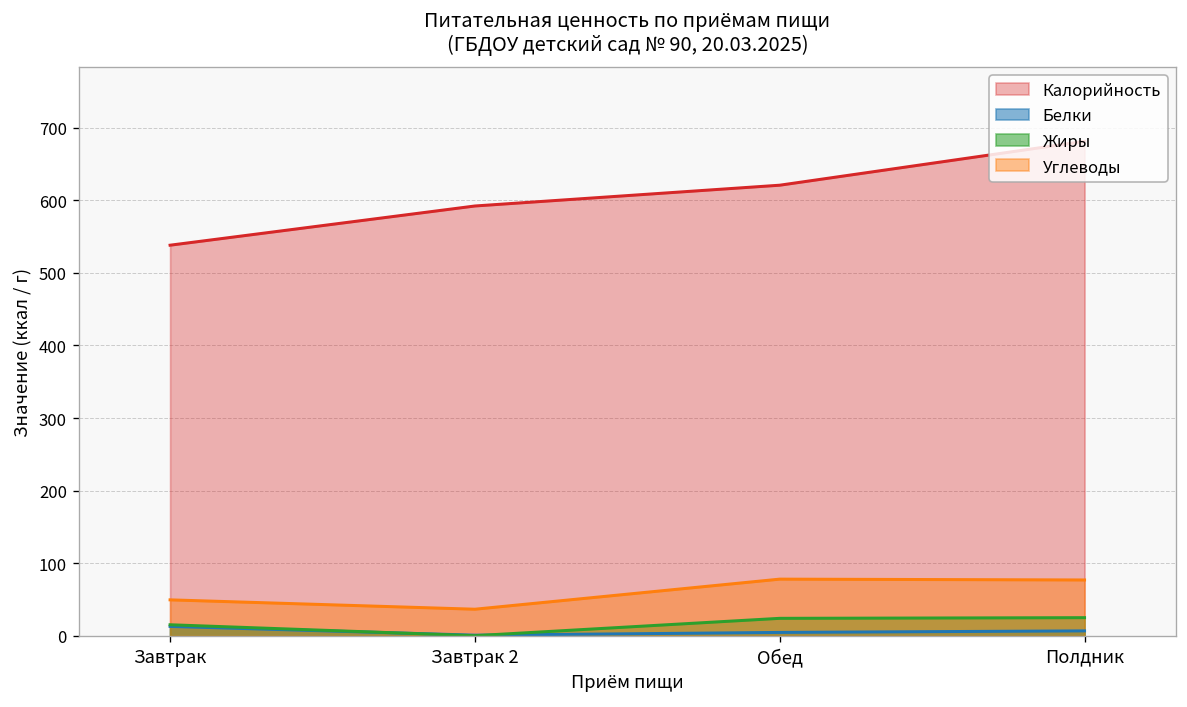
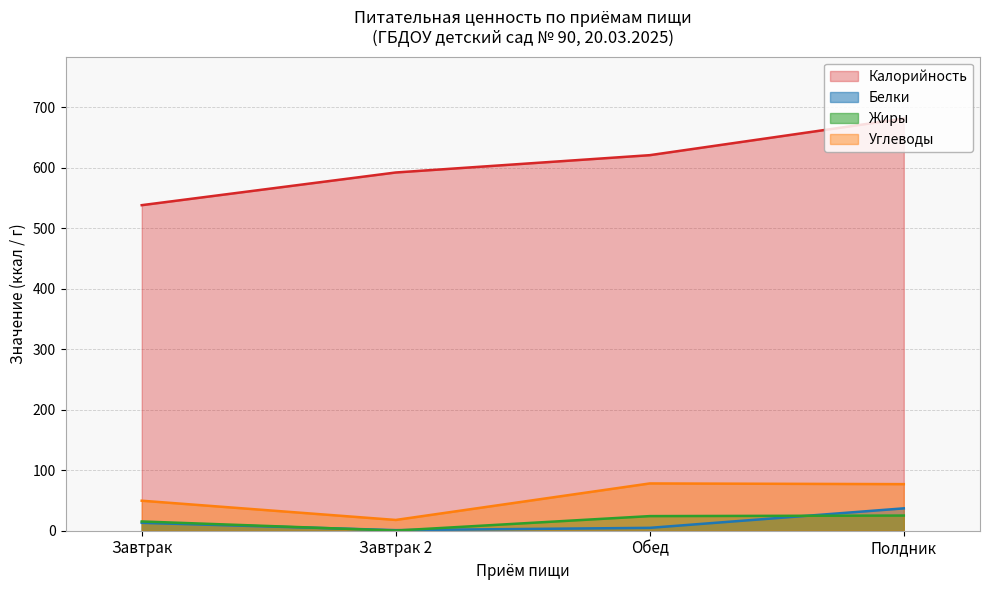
  {
    "Калорийность": {
      "Завтрак": 540,
      "Завтрак 2": 590,
      "Обед": 620
    },
    "Белки": {
      "Обед": 0,
-     "Полдник": 10
+     "Полдник": 40
    },
    "Жиры": {
      "Обед": 20,
      "Полдник": 30
    },
    "Углеводы": {
      "Завтрак": 50,
-     "Завтрак 2": 40,
+     "Завтрак 2": 20,
      "Обед": 80,
      "Полдник": 80
    }
  }
